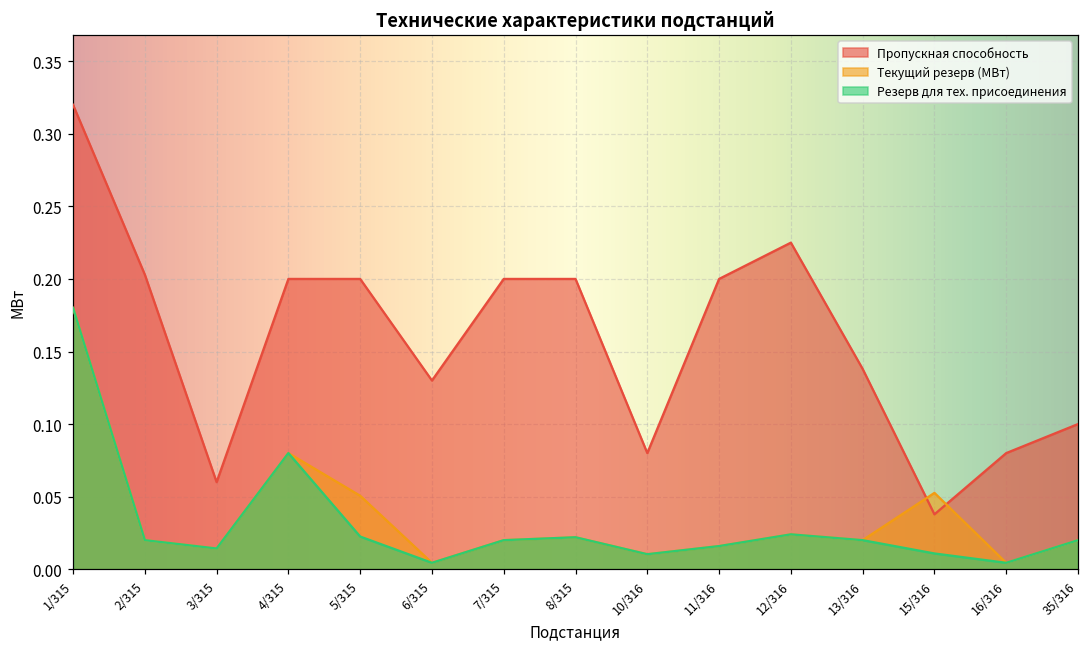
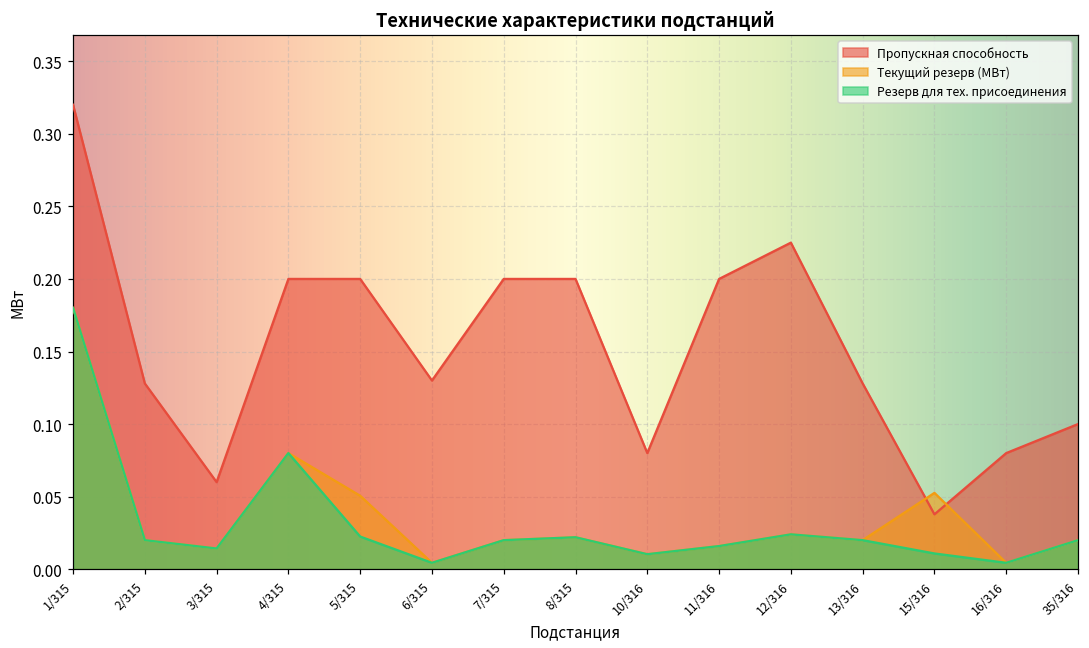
  {
    "Пропускная способность": {
      "1/315": 0.320,
-     "2/315": 0.203,
+     "2/315": 0.128,
      "3/315": 0.060,
      "4/315": 0.200,
      "5/315": 0.200,
      "6/315": 0.130,
      "7/315": 0.200,
      "8/315": 0.200,
      "10/316": 0.080,
      "11/316": 0.200,
      "12/316": 0.225,
-     "13/316": 0.138,
+     "13/316": 0.128,
      "15/316": 0.038,
      "16/316": 0.080,
      "35/316": 0.100
    },
    "Текущий резерв (МВт)": {
      "5/315": 0.051,
      "15/316": 0.053
    },
    "Резерв для тех. присоединения": {
      "5/315": 0.023,
      "15/316": 0.011
    }
  }
